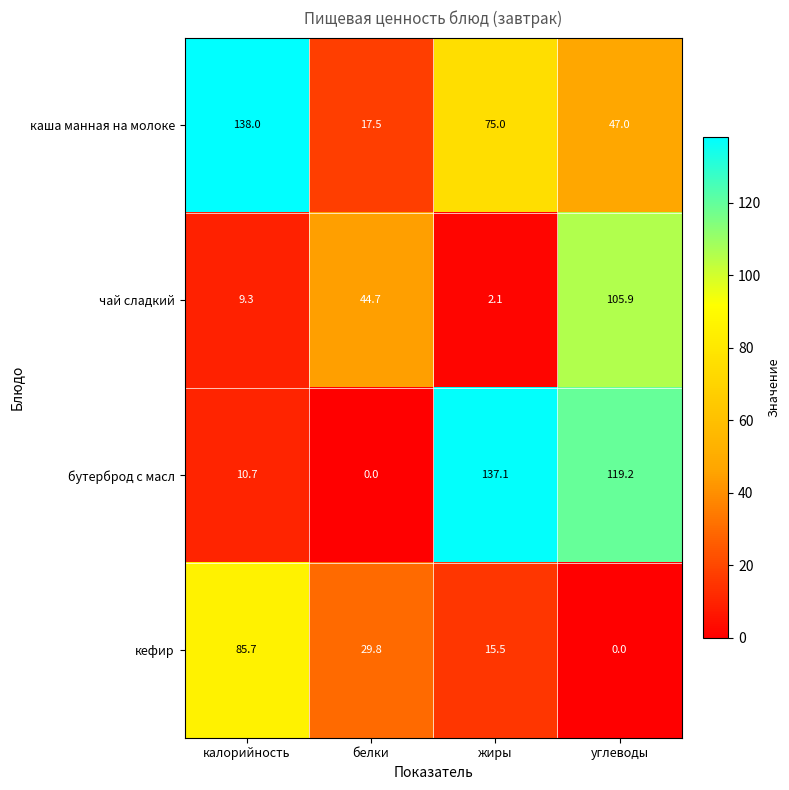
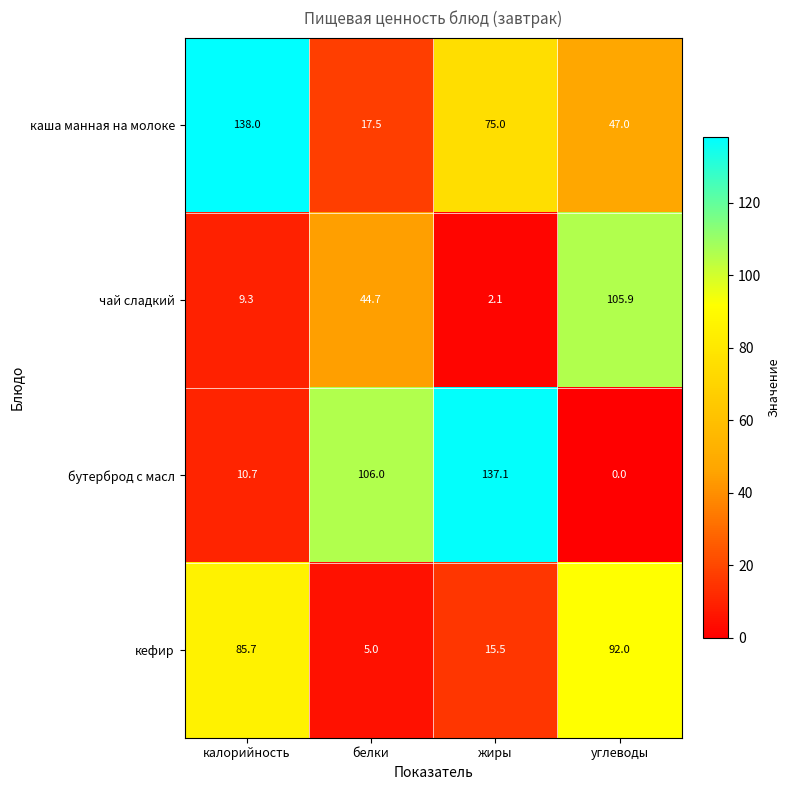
  {
    "каша манная на молоке": {
      "калорийность": 138.0,
      "белки": 17.5,
      "жиры": 75.0,
      "углеводы": 47.0
    },
    "чай сладкий": {
      "калорийность": 9.3,
      "белки": 44.7,
      "жиры": 2.1,
      "углеводы": 105.9
    },
    "бутерброд с масл": {
      "калорийность": 10.7,
-     "белки": 0.0,
+     "белки": 106.0,
      "жиры": 137.1,
-     "углеводы": 119.2
+     "углеводы": 0.0
    },
    "кефир": {
      "калорийность": 85.7,
-     "белки": 29.8,
+     "белки": 5.0,
      "жиры": 15.5,
-     "углеводы": 0.0
+     "углеводы": 92.0
    }
  }
